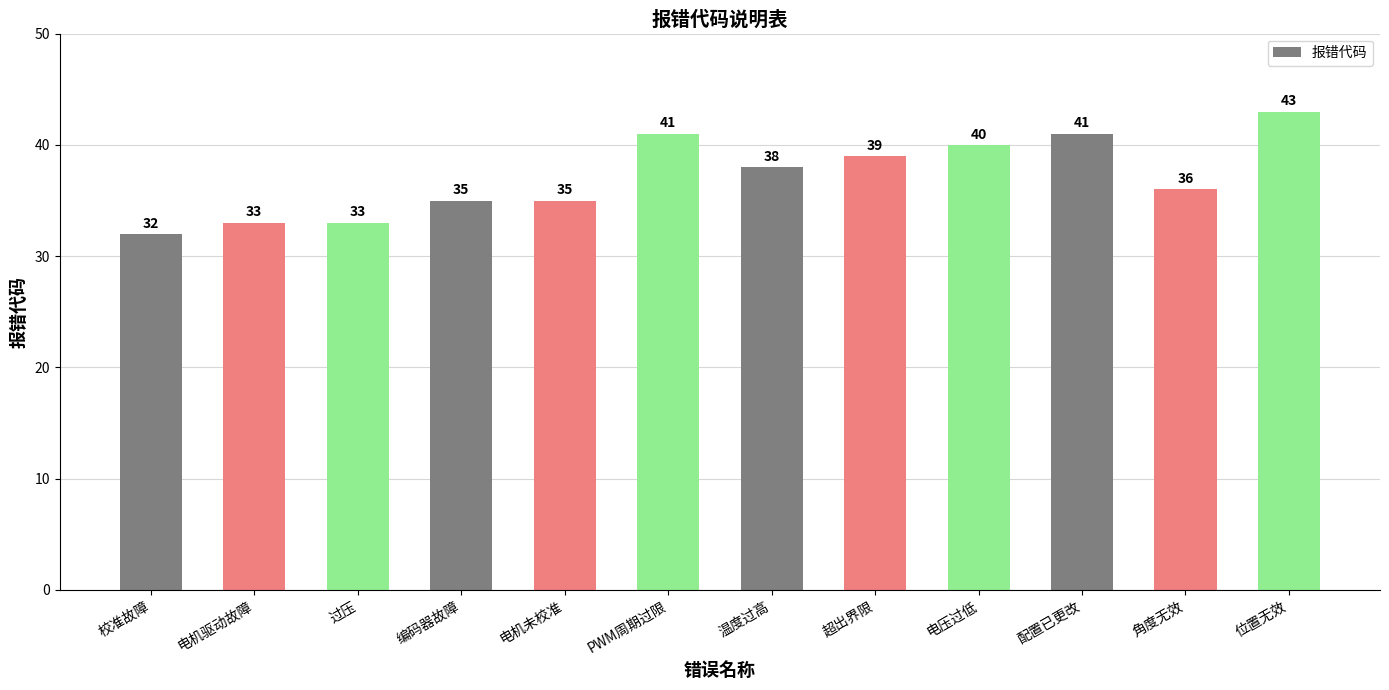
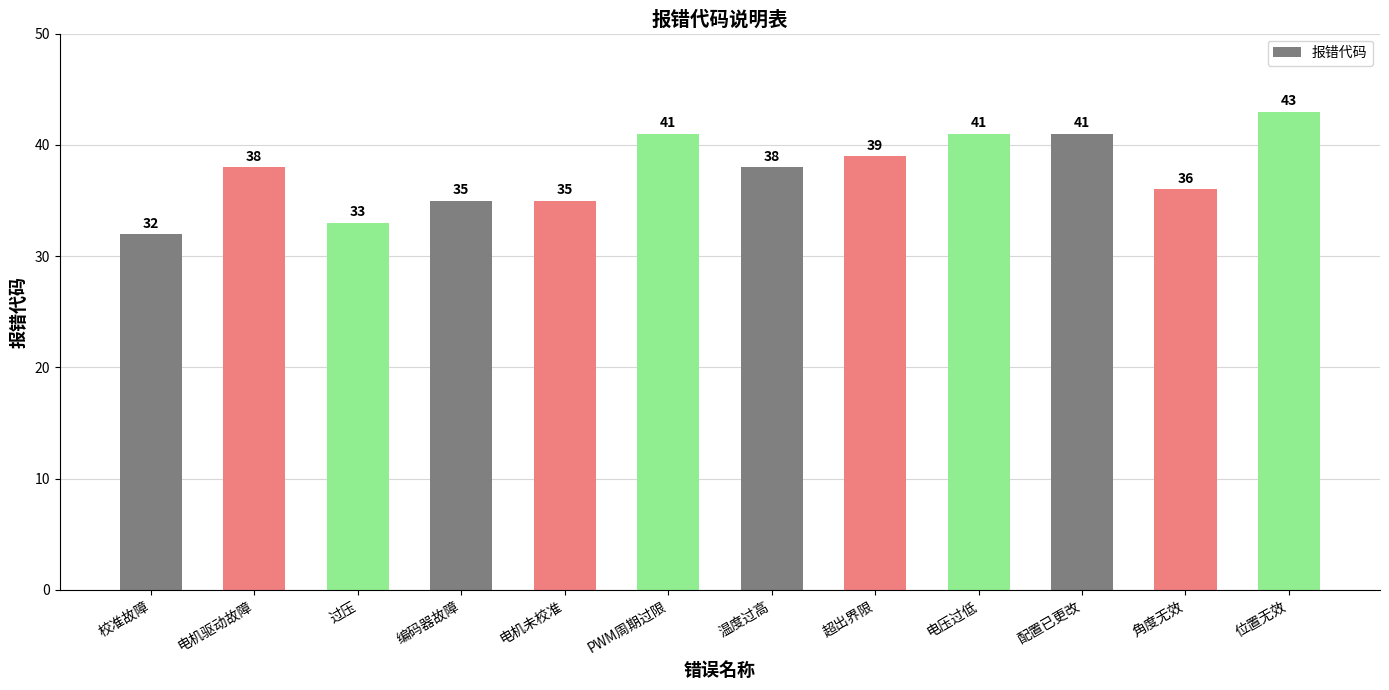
  {
    "校准故障": 32,
-   "电机驱动故障": 33,
+   "电机驱动故障": 38,
    "过压": 33,
    "编码器故障": 35,
    "电机未校准": 35,
    "PWM周期过限": 41,
    "温度过高": 38,
    "超出界限": 39,
-   "电压过低": 40,
+   "电压过低": 41,
    "配置已更改": 41,
    "角度无效": 36,
    "位置无效": 43
  }
